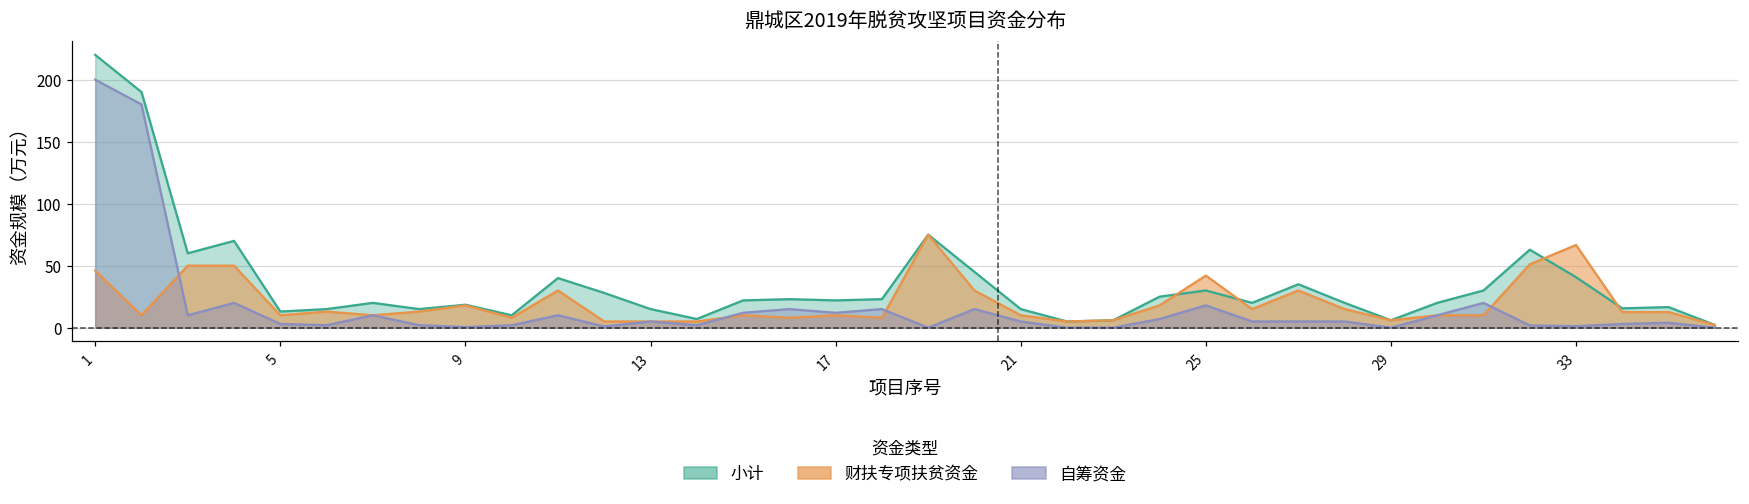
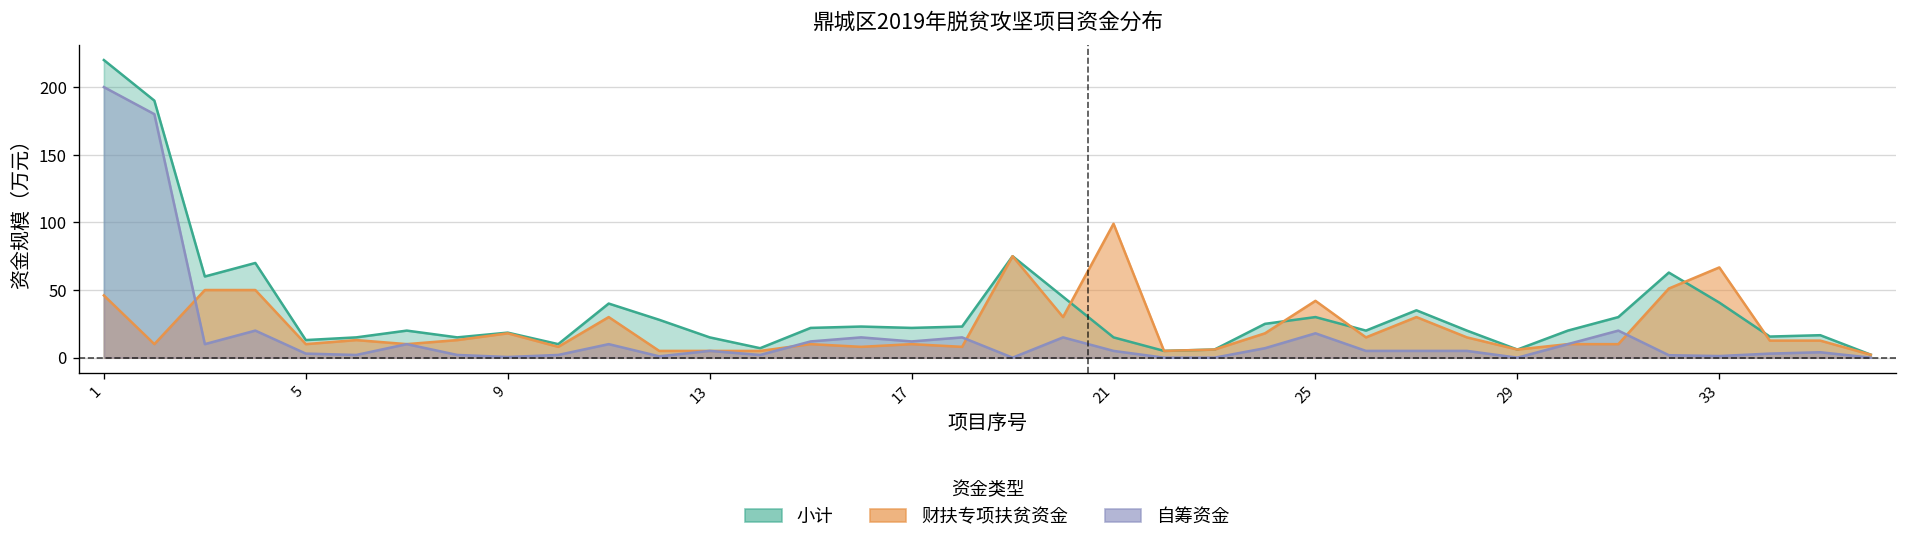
  {
    "财扶专项扶贫资金": {
      "1": 46,
      "5": 10,
-     "21": 10,
+     "21": 99,
      "25": 42,
      "33": 67
    }
  }
